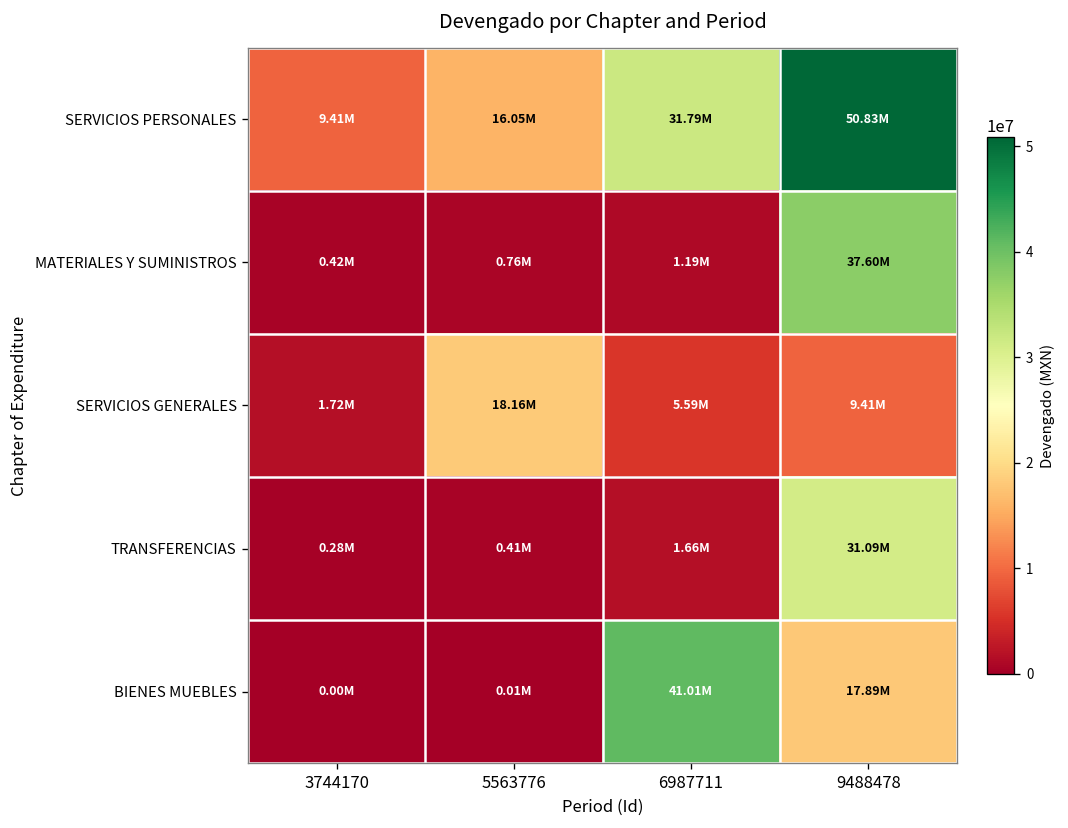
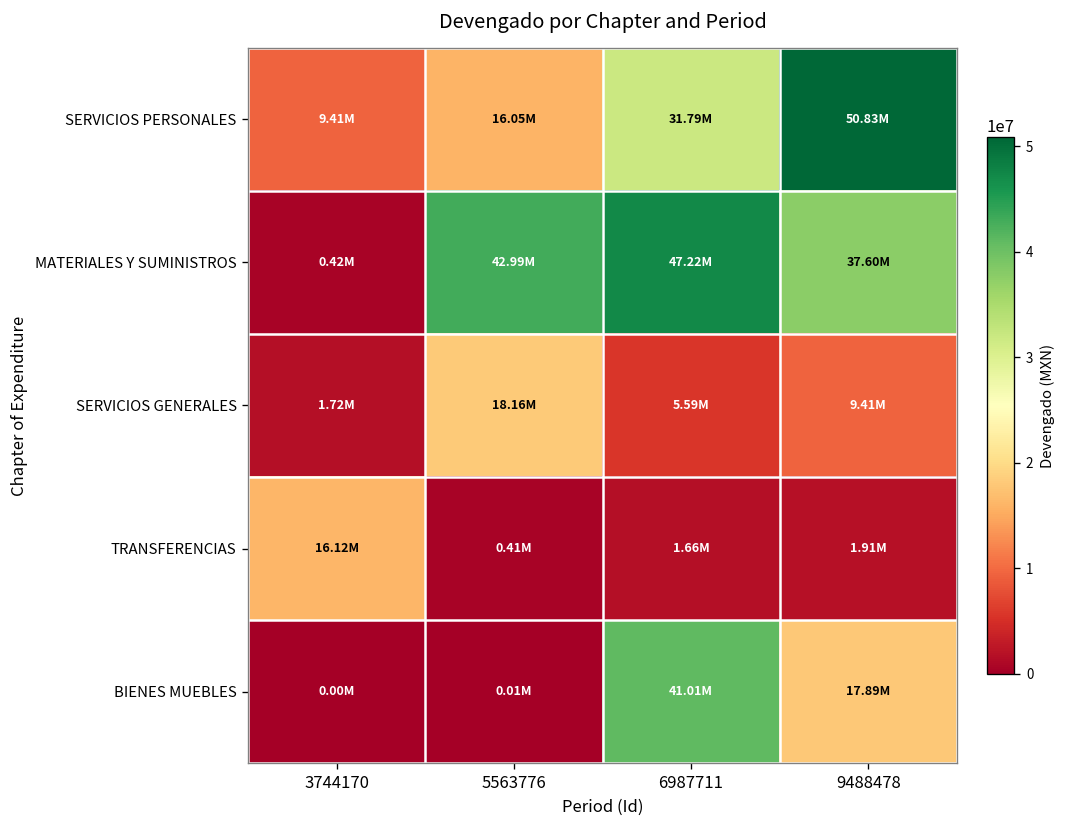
  {
    "SERVICIOS PERSONALES": {
      "3744170": "9.41M",
      "5563776": "16.05M",
      "6987711": "31.79M",
      "9488478": "50.83M"
    },
    "MATERIALES Y SUMINISTROS": {
      "3744170": "0.42M",
-     "5563776": "0.76M",
-     "6987711": "1.19M",
+     "5563776": "42.99M",
+     "6987711": "47.22M",
      "9488478": "37.60M"
    },
    "SERVICIOS GENERALES": {
      "3744170": "1.72M",
      "5563776": "18.16M",
      "6987711": "5.59M",
      "9488478": "9.41M"
    },
    "TRANSFERENCIAS": {
-     "3744170": "0.28M",
+     "3744170": "16.12M",
      "5563776": "0.41M",
      "6987711": "1.66M",
-     "9488478": "31.09M"
+     "9488478": "1.91M"
    },
    "BIENES MUEBLES": {
      "3744170": "0.00M",
      "5563776": "0.01M",
      "6987711": "41.01M",
      "9488478": "17.89M"
    }
  }
